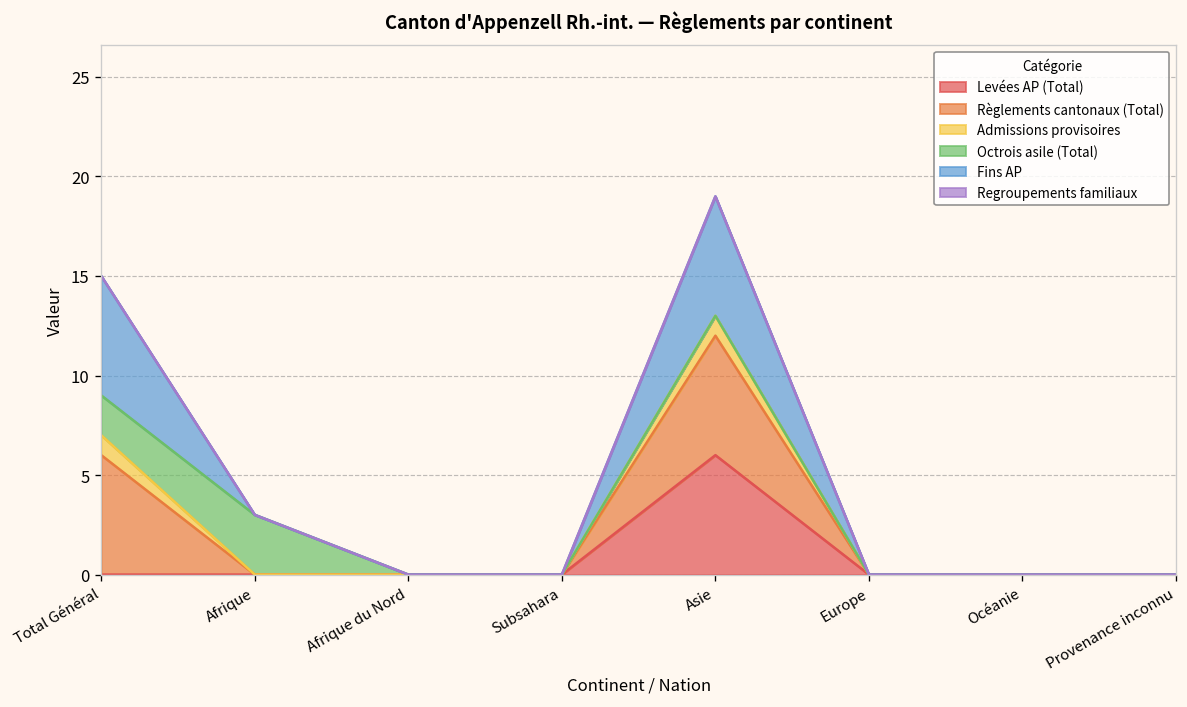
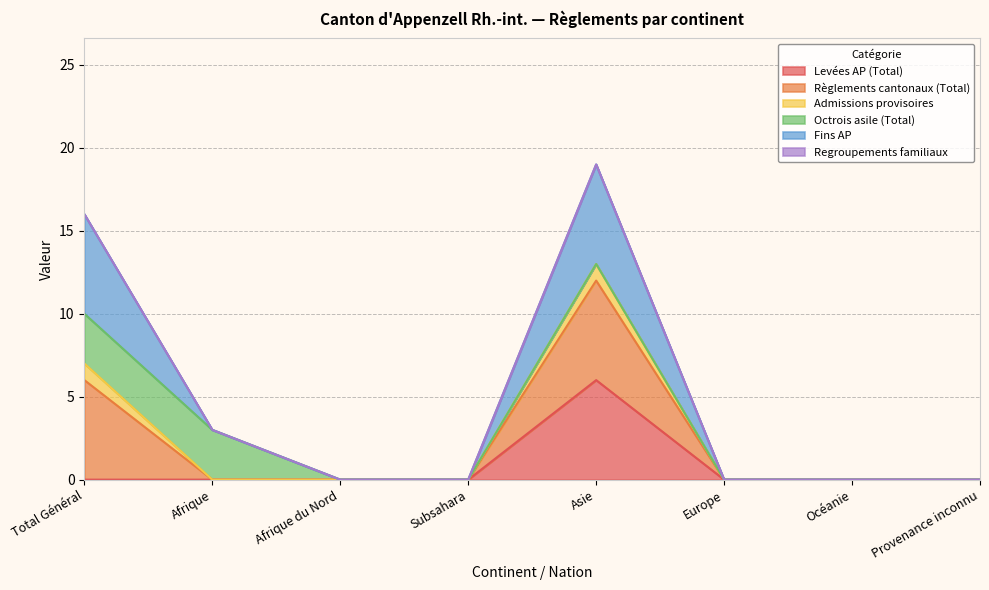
  {
    "Admissions provisoires": {
      "Total Général": 1
    },
    "Octrois asile (Total)": {
-     "Total Général": 2
+     "Total Général": 3
    }
  }
